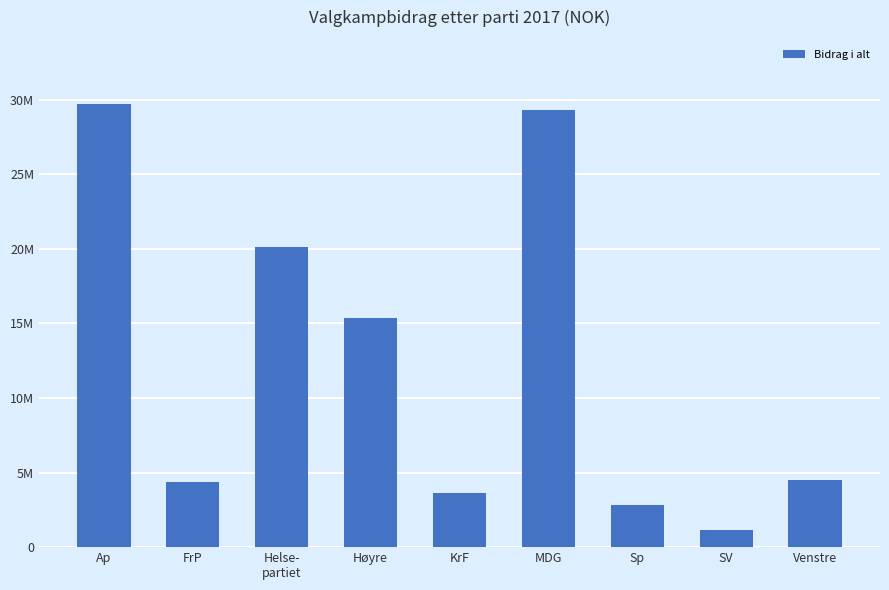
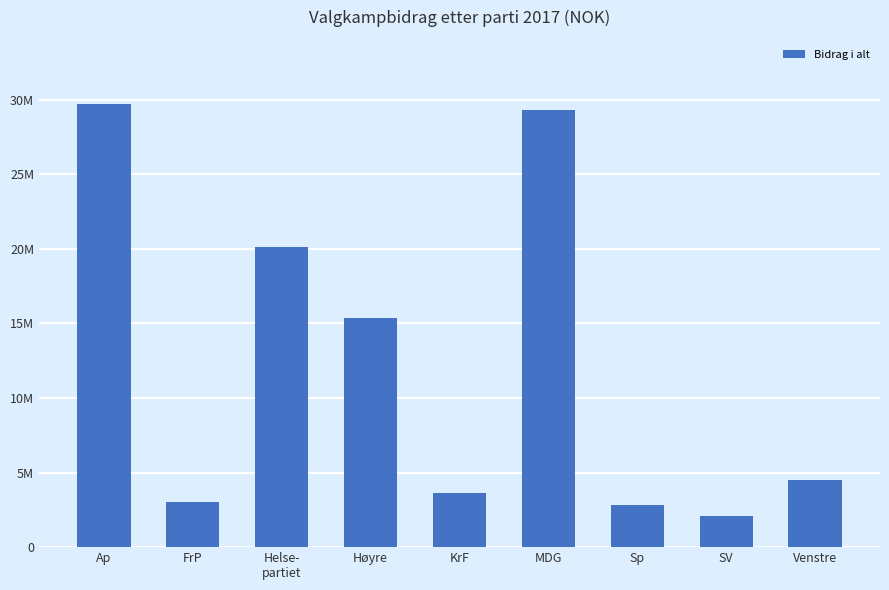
  {
    "Ap": 29700000,
-   "FrP": 4300000,
+   "FrP": 3000000,
    "Helse- partiet": 20100000,
    "Høyre": 15400000,
    "KrF": 3600000,
    "MDG": 29300000,
    "Sp": 2800000,
-   "SV": 1100000,
+   "SV": 2100000,
    "Venstre": 4500000
  }
